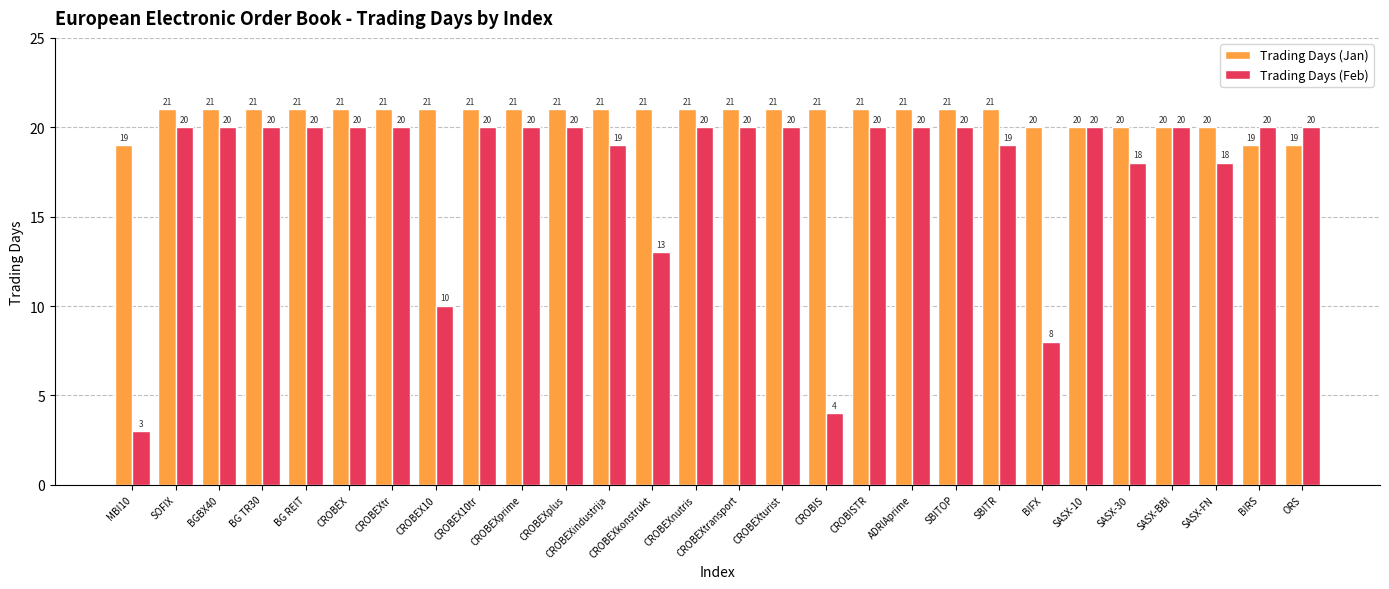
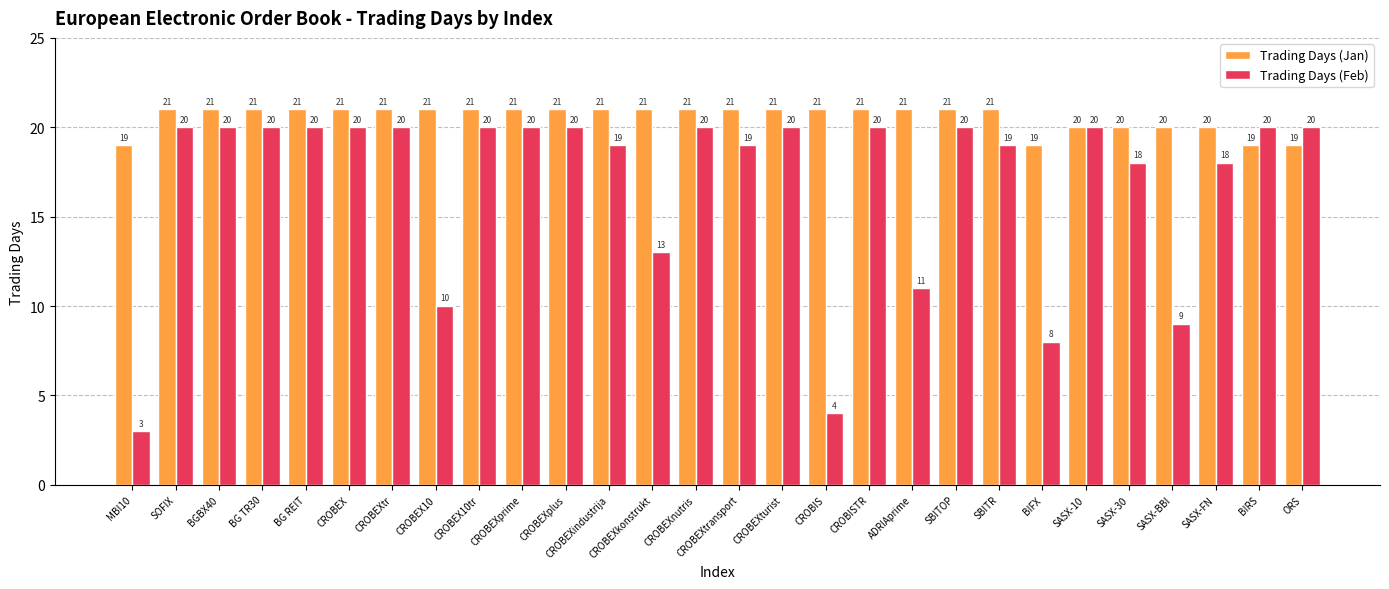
  {
    "Trading Days (Jan)": {
      "MBI10": 19,
      "SOFIX": 21,
      "BGBX40": 21,
      "BG TR30": 21,
      "BG REIT": 21,
      "CROBEX": 21,
      "CROBEXtr": 21,
      "CROBEX10": 21,
      "CROBEX10tr": 21,
      "CROBEXprime": 21,
      "CROBEXplus": 21,
      "CROBEXindustrija": 21,
      "CROBEXkonstrukt": 21,
      "CROBEXnutris": 21,
      "CROBEXtransport": 21,
      "CROBEXturist": 21,
      "CROBIS": 21,
      "CROBISTR": 21,
      "ADRIAprime": 21,
      "SBITOP": 21,
      "SBITR": 21,
-     "BIFX": 20,
+     "BIFX": 19,
      "SASX-10": 20,
      "SASX-30": 20,
      "SASX-BBI": 20,
      "SASX-FN": 20,
      "BIRS": 19,
      "ORS": 19
    },
    "Trading Days (Feb)": {
      "MBI10": 3,
      "SOFIX": 20,
      "BGBX40": 20,
      "BG TR30": 20,
      "BG REIT": 20,
      "CROBEX": 20,
      "CROBEXtr": 20,
      "CROBEX10": 10,
      "CROBEX10tr": 20,
      "CROBEXprime": 20,
      "CROBEXplus": 20,
      "CROBEXindustrija": 19,
      "CROBEXkonstrukt": 13,
      "CROBEXnutris": 20,
-     "CROBEXtransport": 20,
+     "CROBEXtransport": 19,
      "CROBEXturist": 20,
      "CROBIS": 4,
      "CROBISTR": 20,
-     "ADRIAprime": 20,
+     "ADRIAprime": 11,
      "SBITOP": 20,
      "SBITR": 19,
      "BIFX": 8,
      "SASX-10": 20,
      "SASX-30": 18,
-     "SASX-BBI": 20,
+     "SASX-BBI": 9,
      "SASX-FN": 18,
      "BIRS": 20,
      "ORS": 20
    }
  }
